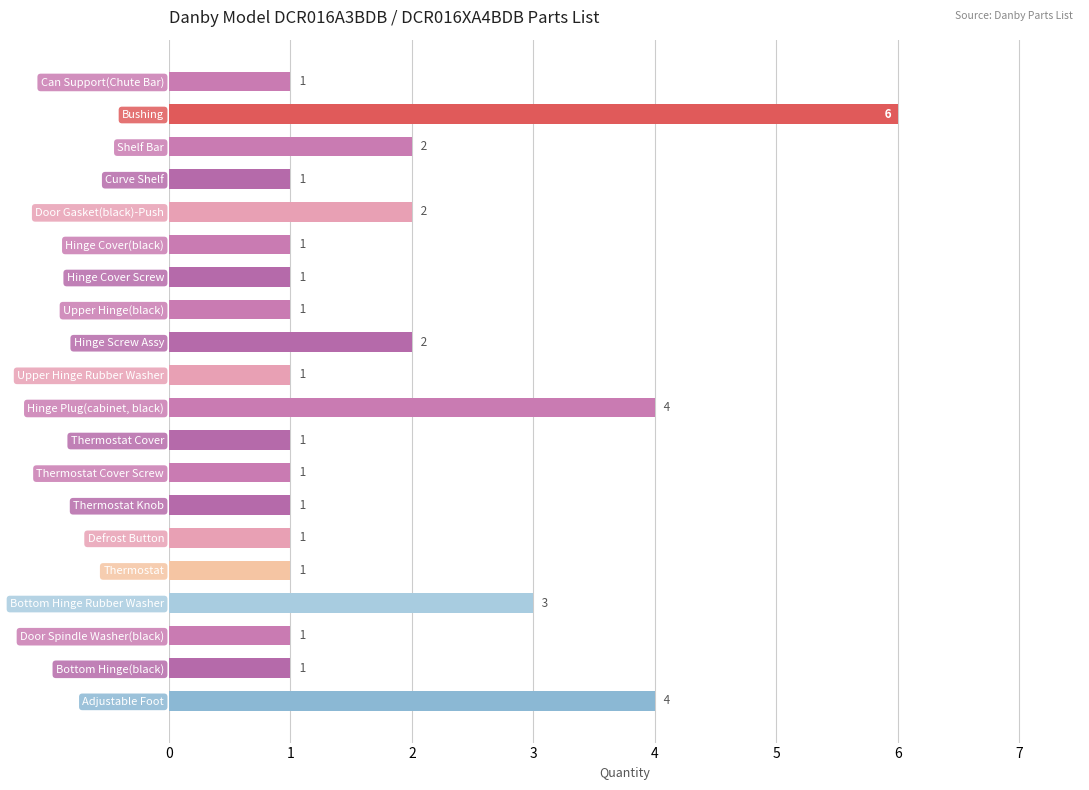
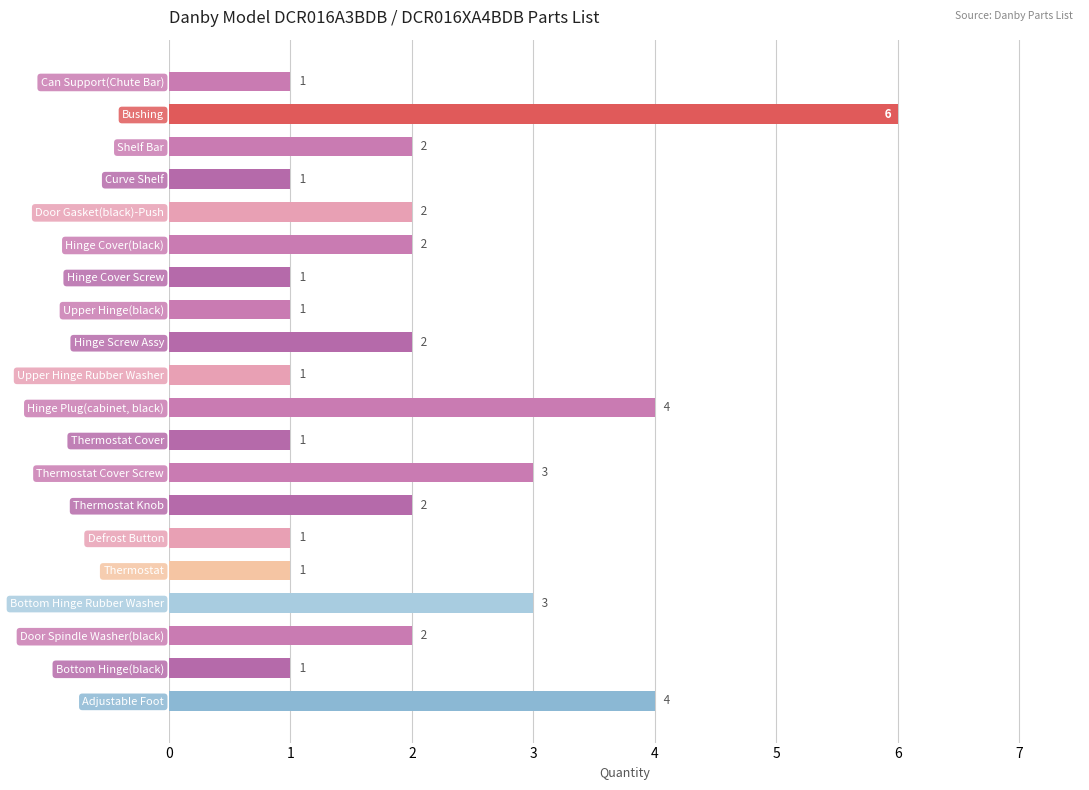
  {
    "Can Support(Chute Bar)": 1,
    "Bushing": 6,
    "Shelf Bar": 2,
    "Curve Shelf": 1,
    "Door Gasket(black)-Push": 2,
-   "Hinge Cover(black)": 1,
+   "Hinge Cover(black)": 2,
    "Hinge Cover Screw": 1,
    "Upper Hinge(black)": 1,
    "Hinge Screw Assy": 2,
    "Upper Hinge Rubber Washer": 1,
    "Hinge Plug(cabinet, black)": 4,
    "Thermostat Cover": 1,
-   "Thermostat Cover Screw": 1,
-   "Thermostat Knob": 1,
+   "Thermostat Cover Screw": 3,
+   "Thermostat Knob": 2,
    "Defrost Button": 1,
    "Thermostat": 1,
    "Bottom Hinge Rubber Washer": 3,
-   "Door Spindle Washer(black)": 1,
+   "Door Spindle Washer(black)": 2,
    "Bottom Hinge(black)": 1,
    "Adjustable Foot": 4
  }
